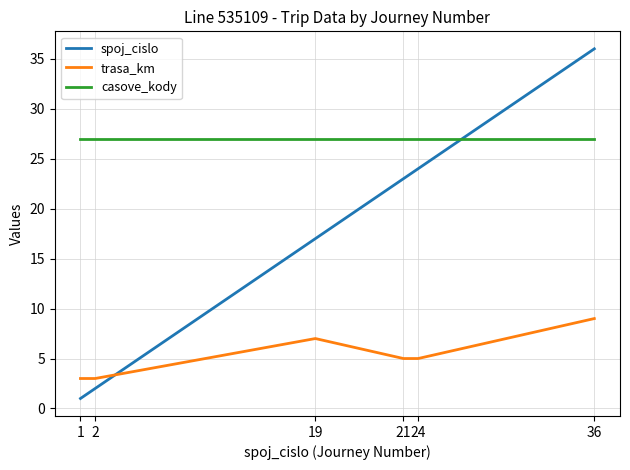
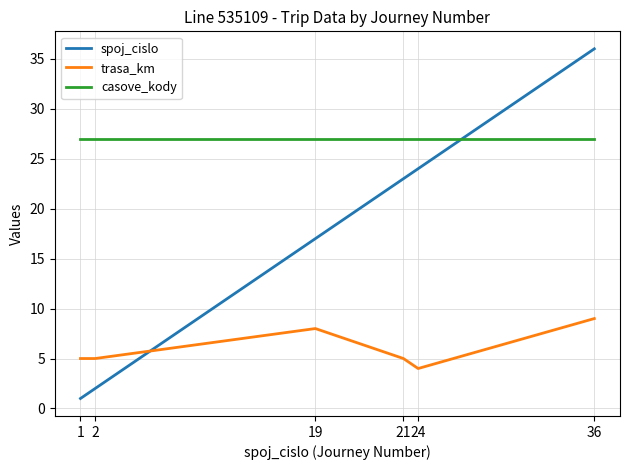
  {
    "spoj_cislo": {
      "1": 1,
      "2": 2,
      "19": 17,
      "21": 23,
      "24": 24,
      "36": 36
    },
    "trasa_km": {
-     "1": 3,
-     "2": 3,
-     "19": 7,
+     "1": 5,
+     "2": 5,
+     "19": 8,
      "21": 5,
-     "24": 5,
+     "24": 4,
      "36": 9
    },
    "casove_kody": {
      "1": 27,
      "2": 27,
      "19": 27,
      "21": 27,
      "24": 27,
      "36": 27
    }
  }
